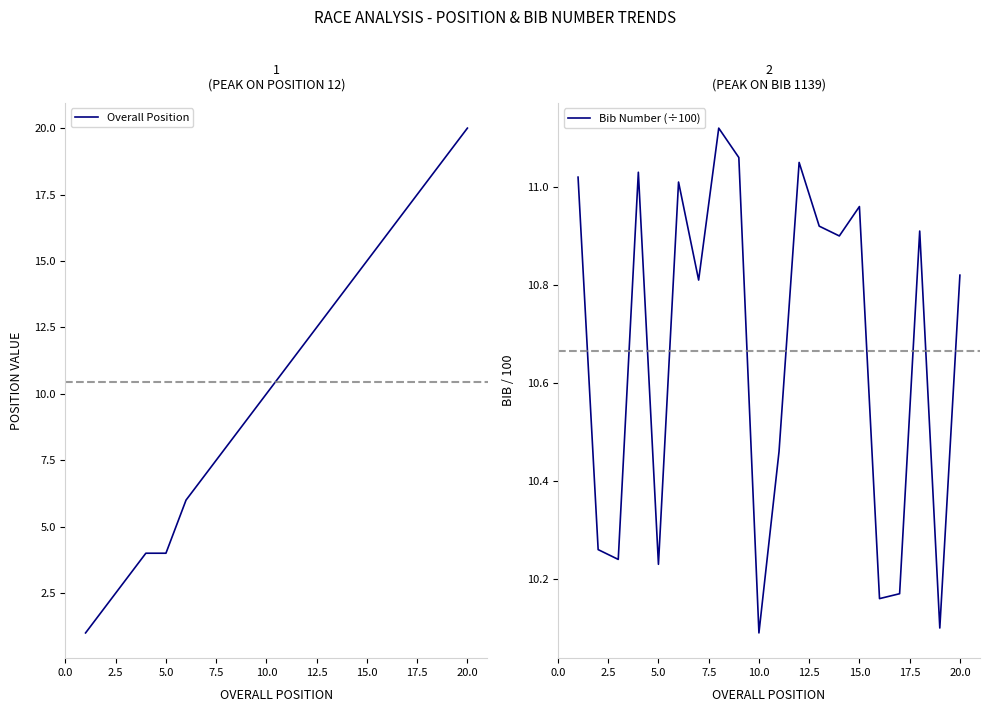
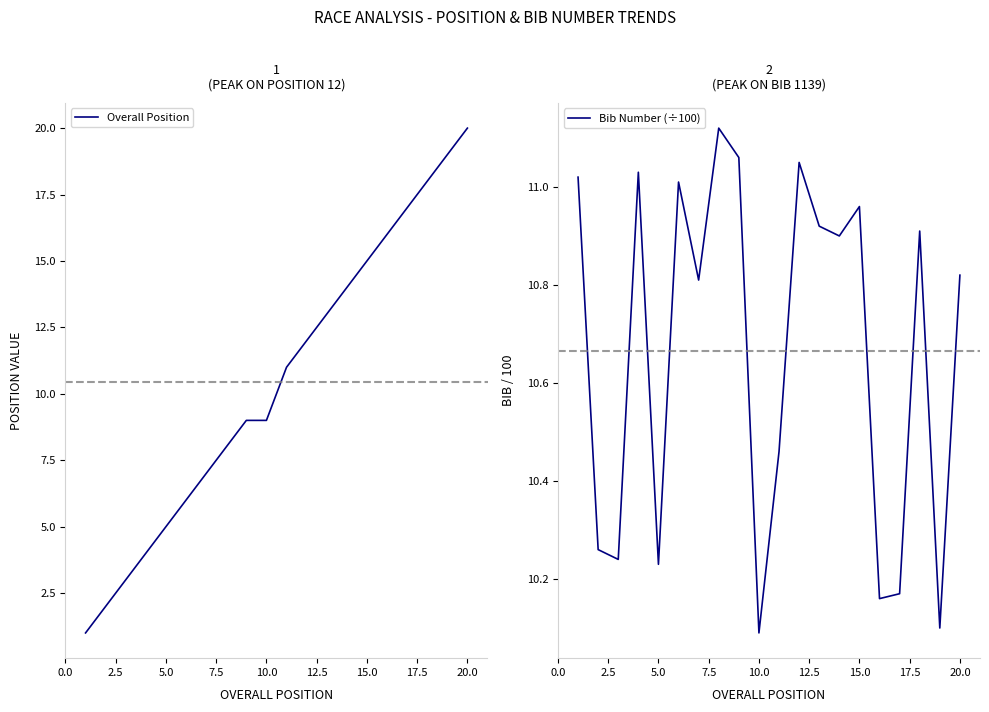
  {
    "1 (PEAK ON POSITION 12)": {
-     "5.0": 4,
-     "10.0": 10,
+     "5.0": 5,
+     "10.0": 9,
      "15.0": 15,
      "20.0": 20
    },
    "2 (PEAK ON BIB 1139)": {
      "5.0": 10.23,
      "10.0": 10.09,
      "15.0": 10.96,
      "20.0": 10.82
    }
  }
